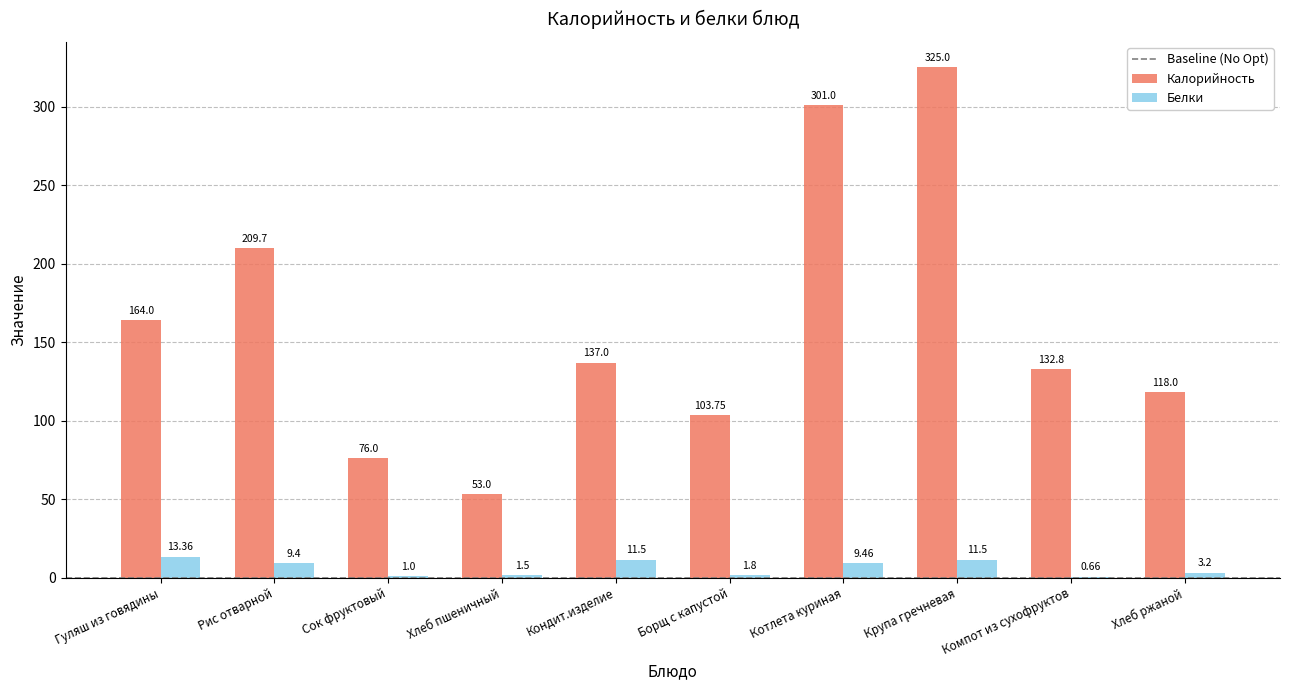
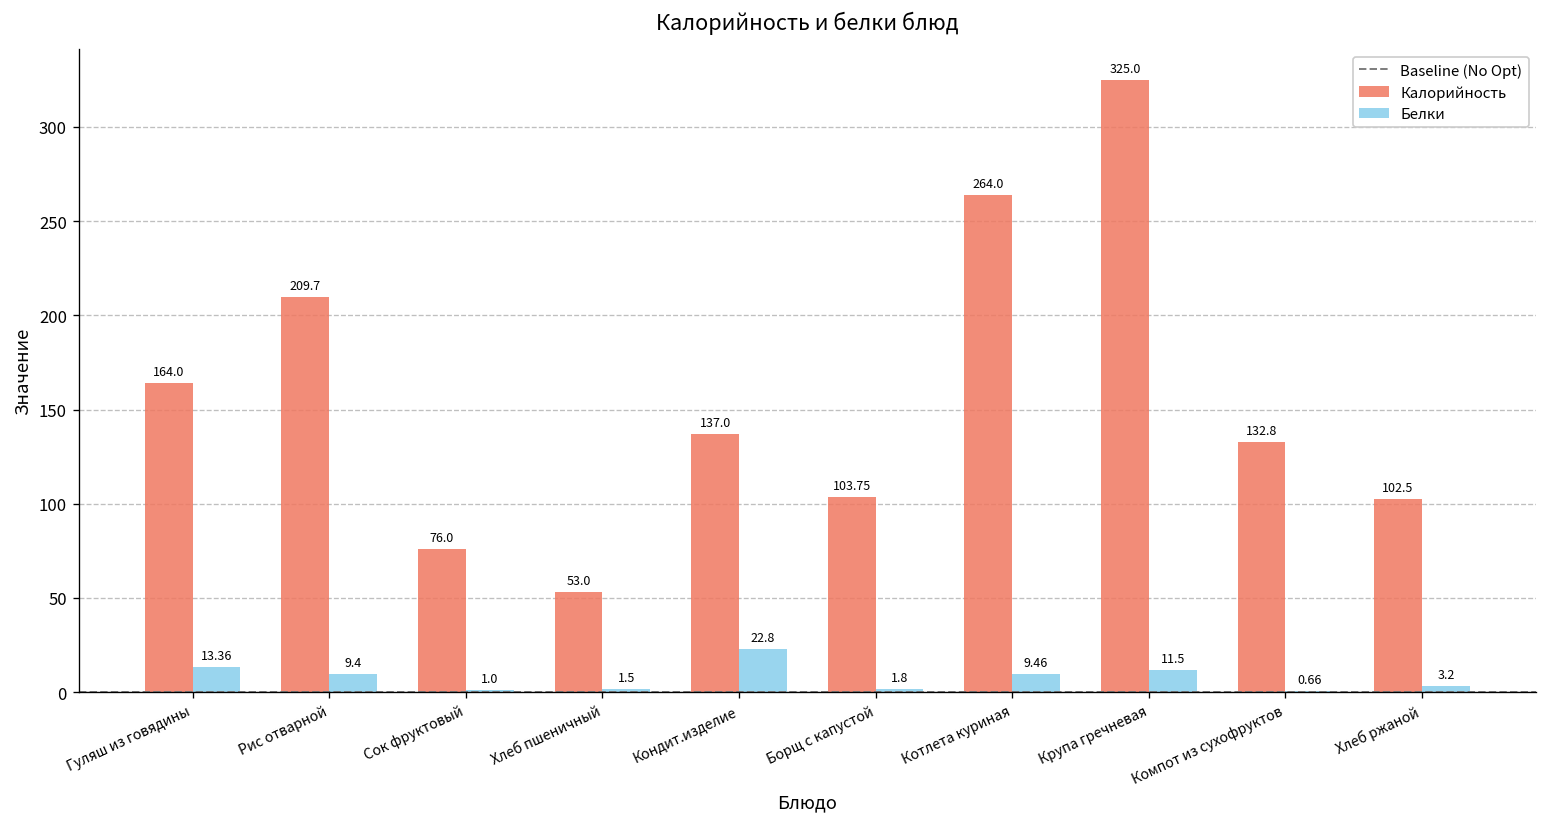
  {
    "Калорийность": {
      "Гуляш из говядины": 164.0,
      "Рис отварной": 209.7,
      "Сок фруктовый": 76.0,
      "Хлеб пшеничный": 53.0,
      "Кондит.изделие": 137.0,
      "Борщ с капустой": 103.75,
-     "Котлета куриная": 301.0,
+     "Котлета куриная": 264.0,
      "Крупа гречневая": 325.0,
      "Компот из сухофруктов": 132.8,
-     "Хлеб ржаной": 118.0
+     "Хлеб ржаной": 102.5
    },
    "Белки": {
      "Гуляш из говядины": 13.36,
      "Рис отварной": 9.4,
      "Сок фруктовый": 1.0,
      "Хлеб пшеничный": 1.5,
-     "Кондит.изделие": 11.5,
+     "Кондит.изделие": 22.8,
      "Борщ с капустой": 1.8,
      "Котлета куриная": 9.46,
      "Крупа гречневая": 11.5,
      "Компот из сухофруктов": 0.66,
      "Хлеб ржаной": 3.2
    }
  }
